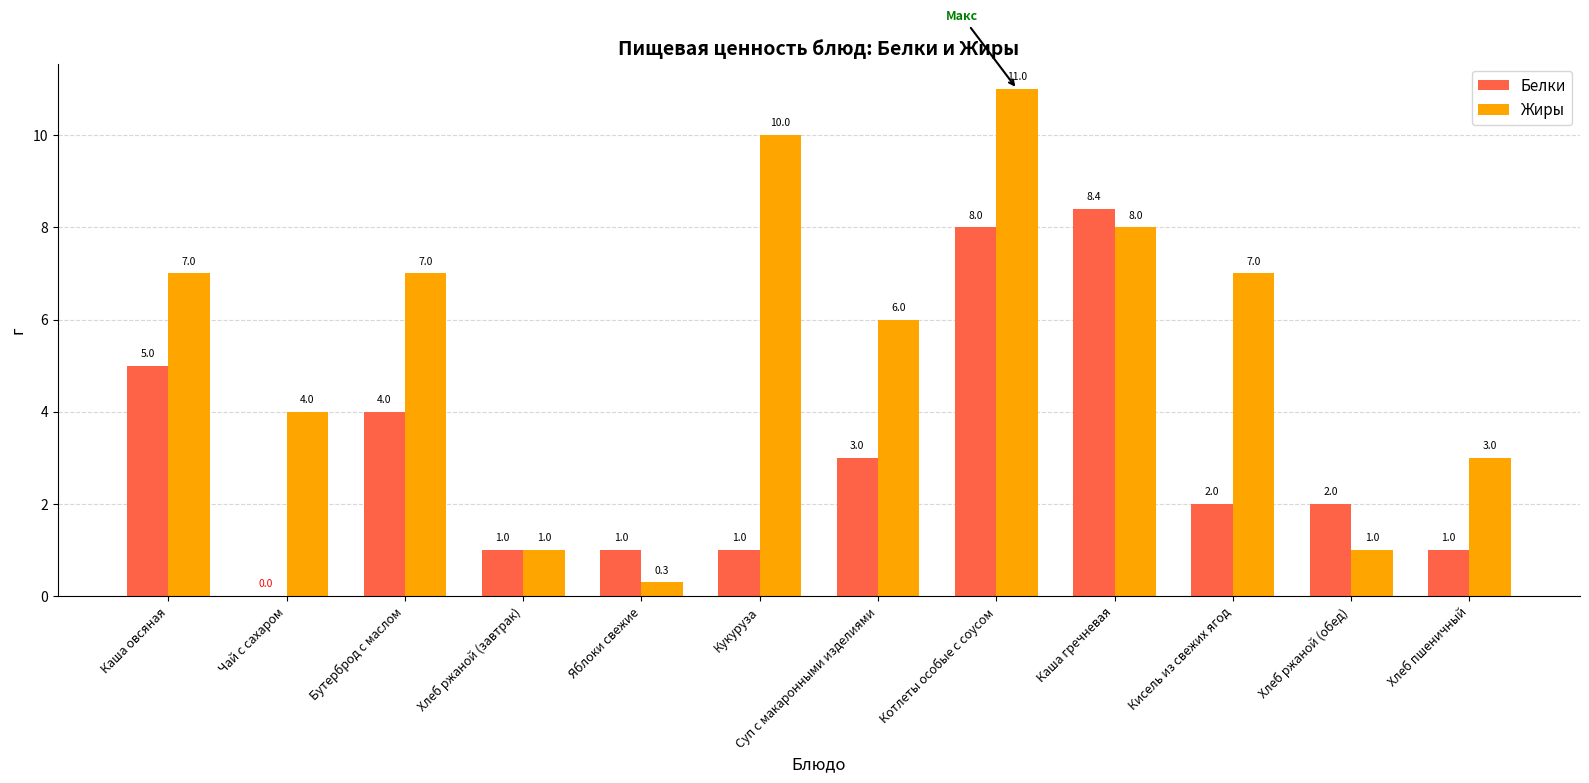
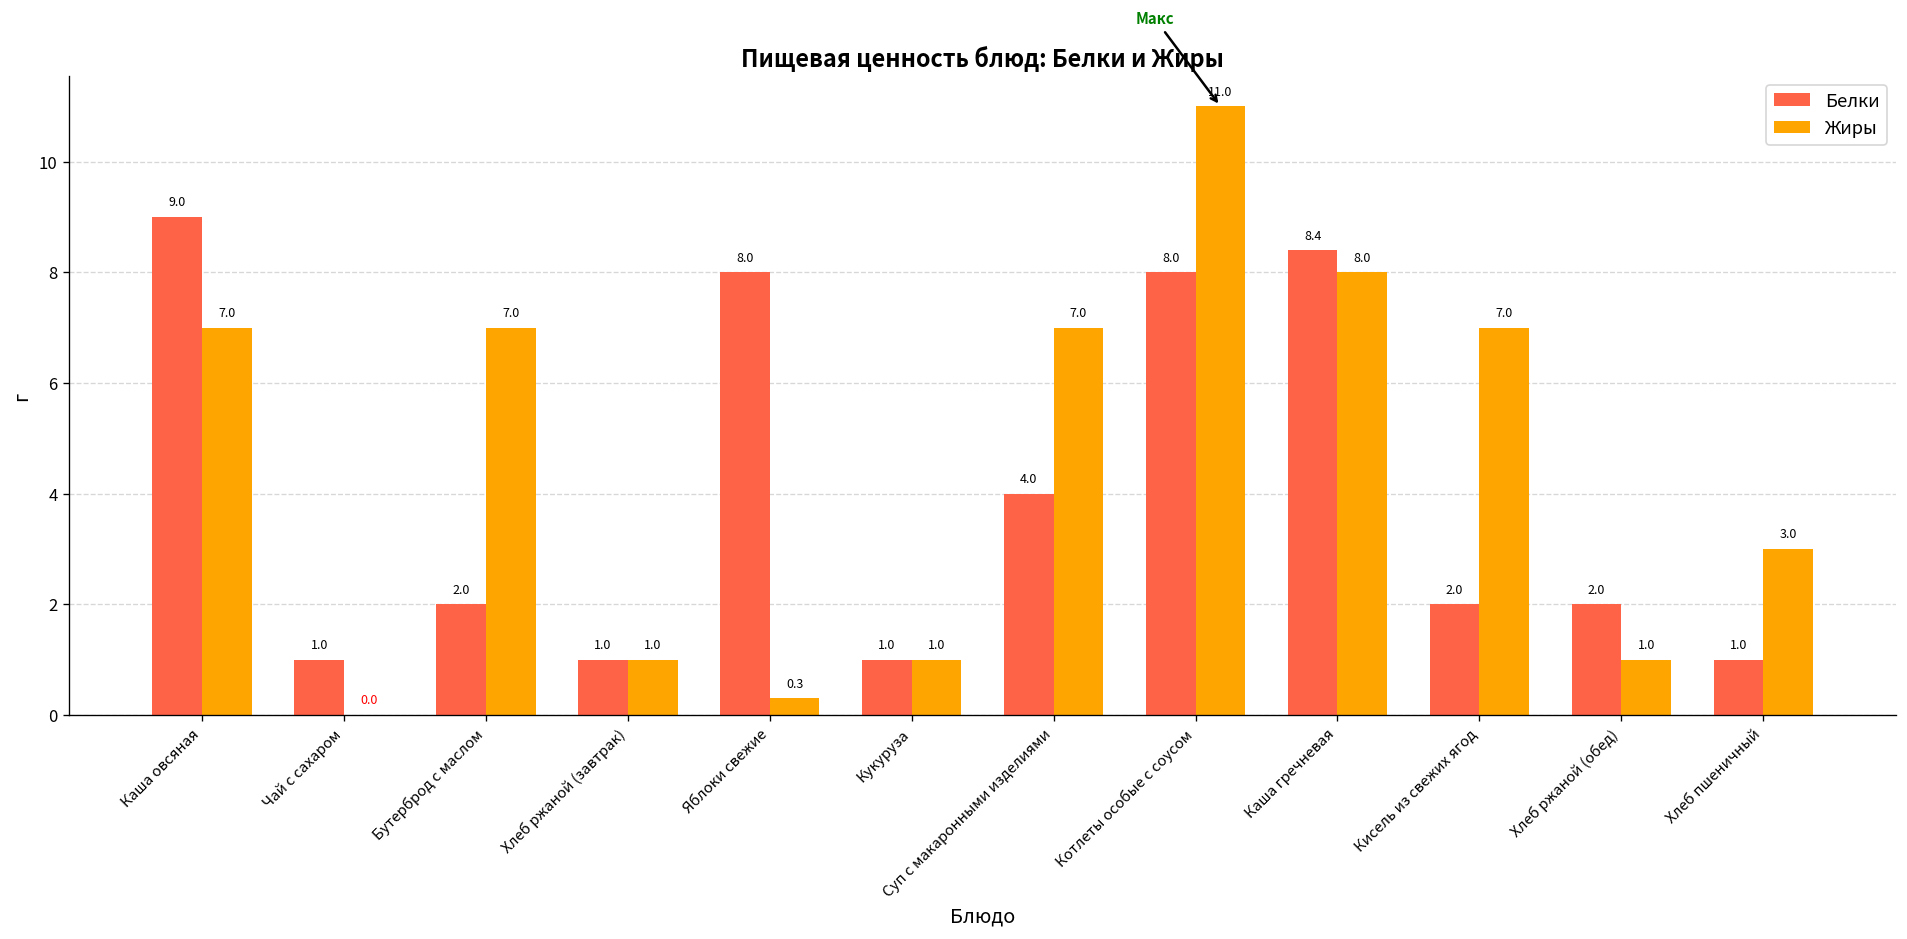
  {
    "Белки": {
-     "Каша овсяная": 5.0,
-     "Чай с сахаром": 0.0,
-     "Бутерброд с маслом": 4.0,
+     "Каша овсяная": 9.0,
+     "Чай с сахаром": 1.0,
+     "Бутерброд с маслом": 2.0,
      "Хлеб ржаной (завтрак)": 1.0,
-     "Яблоки свежие": 1.0,
+     "Яблоки свежие": 8.0,
      "Кукуруза": 1.0,
-     "Суп с макаронными изделиями": 3.0,
+     "Суп с макаронными изделиями": 4.0,
      "Котлеты особые с соусом": 8.0,
      "Каша гречневая": 8.4,
      "Кисель из свежих ягод": 2.0,
      "Хлеб ржаной (обед)": 2.0,
      "Хлеб пшеничный": 1.0
    },
    "Жиры": {
      "Каша овсяная": 7.0,
-     "Чай с сахаром": 4.0,
+     "Чай с сахаром": 0.0,
      "Бутерброд с маслом": 7.0,
      "Хлеб ржаной (завтрак)": 1.0,
      "Яблоки свежие": 0.3,
-     "Кукуруза": 10.0,
-     "Суп с макаронными изделиями": 6.0,
+     "Кукуруза": 1.0,
+     "Суп с макаронными изделиями": 7.0,
      "Каша гречневая": 8.0,
      "Кисель из свежих ягод": 7.0,
      "Хлеб ржаной (обед)": 1.0,
      "Хлеб пшеничный": 3.0
    }
  }
